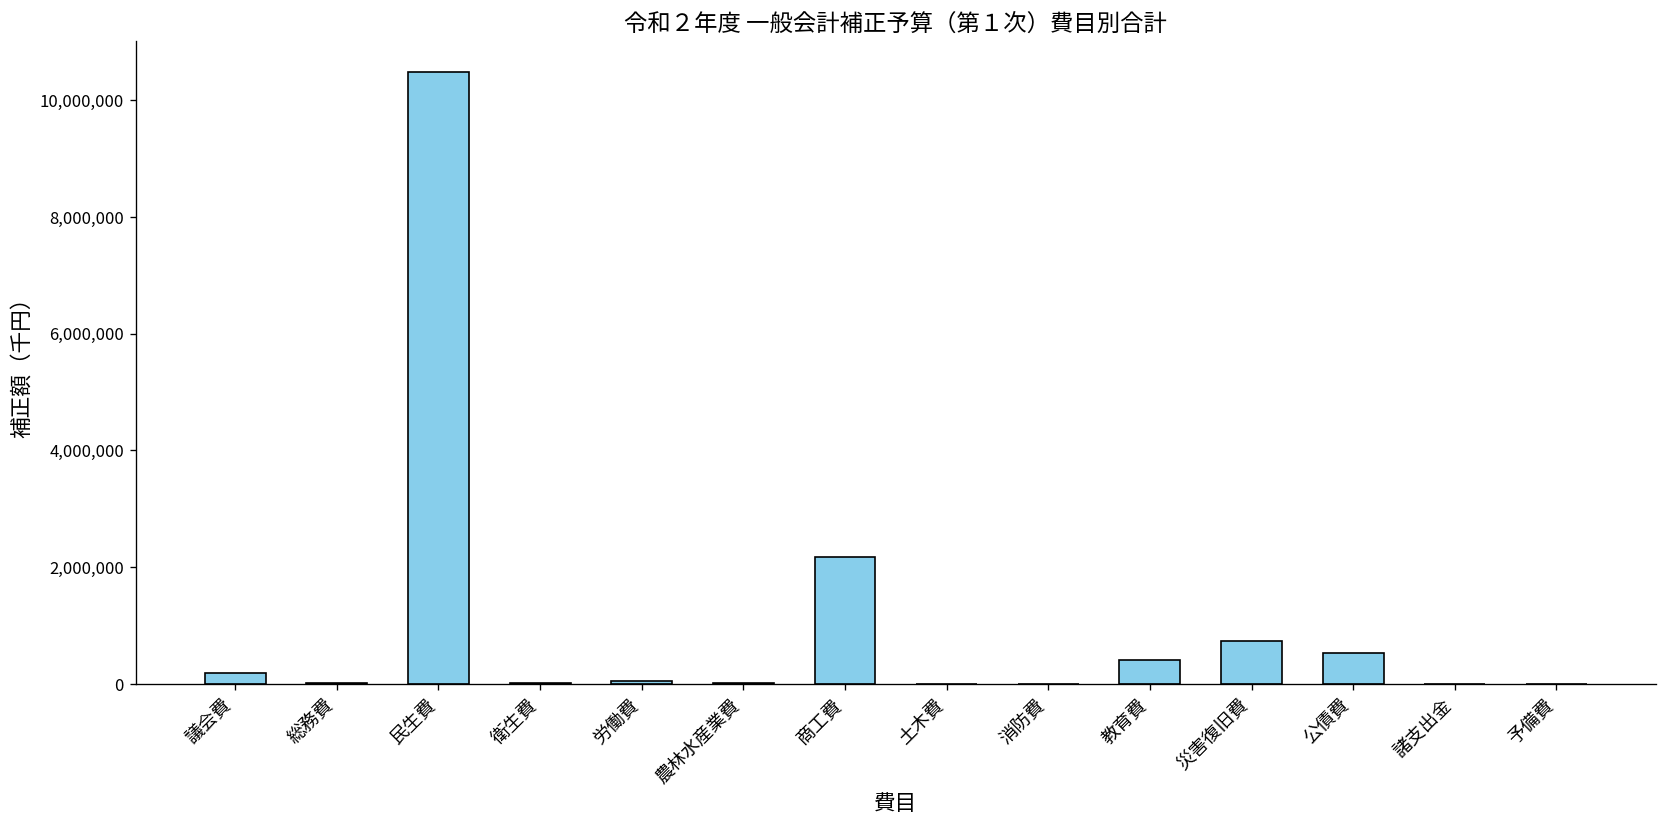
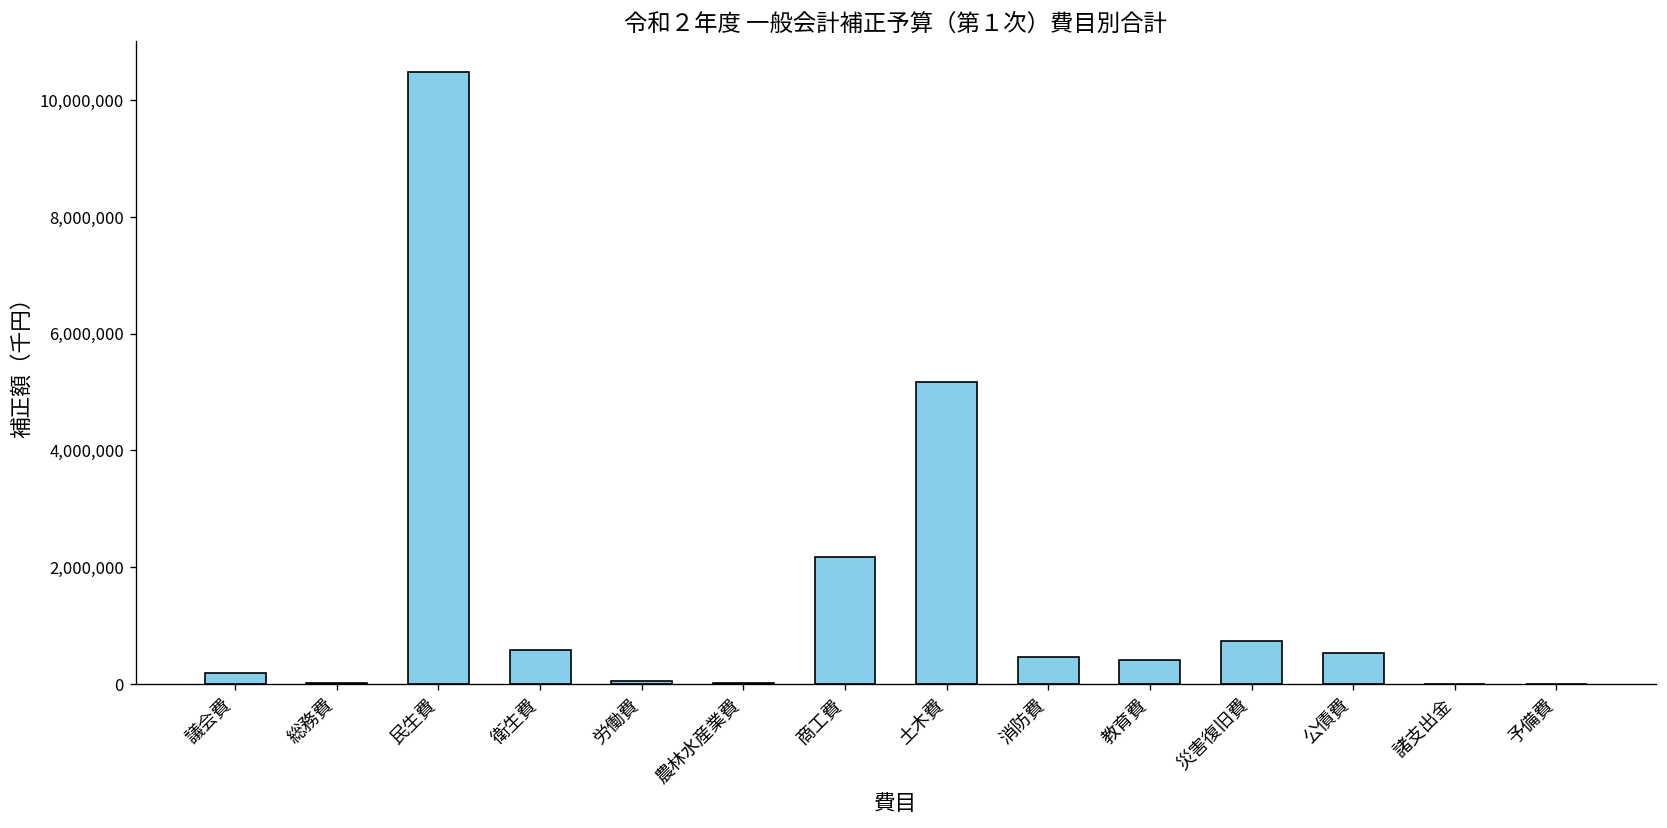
  {
    "議会費": "200,000",
    "民生費": "10,500,000",
-   "衛生費": "0",
+   "衛生費": "600,000",
    "商工費": "2,200,000",
-   "土木費": "0",
-   "消防費": "0",
+   "土木費": "5,200,000",
+   "消防費": "500,000",
    "教育費": "400,000",
    "災害復旧費": "700,000",
    "公債費": "500,000",
    "諸支出金": "0",
    "予備費": "0"
  }
